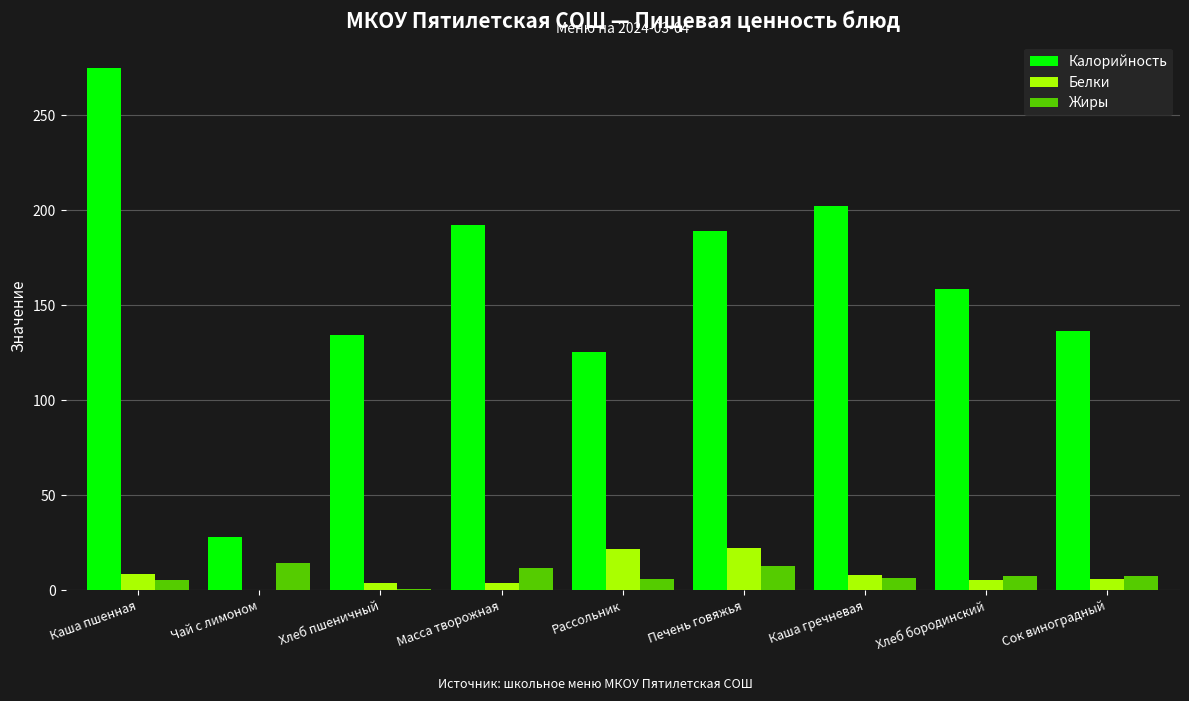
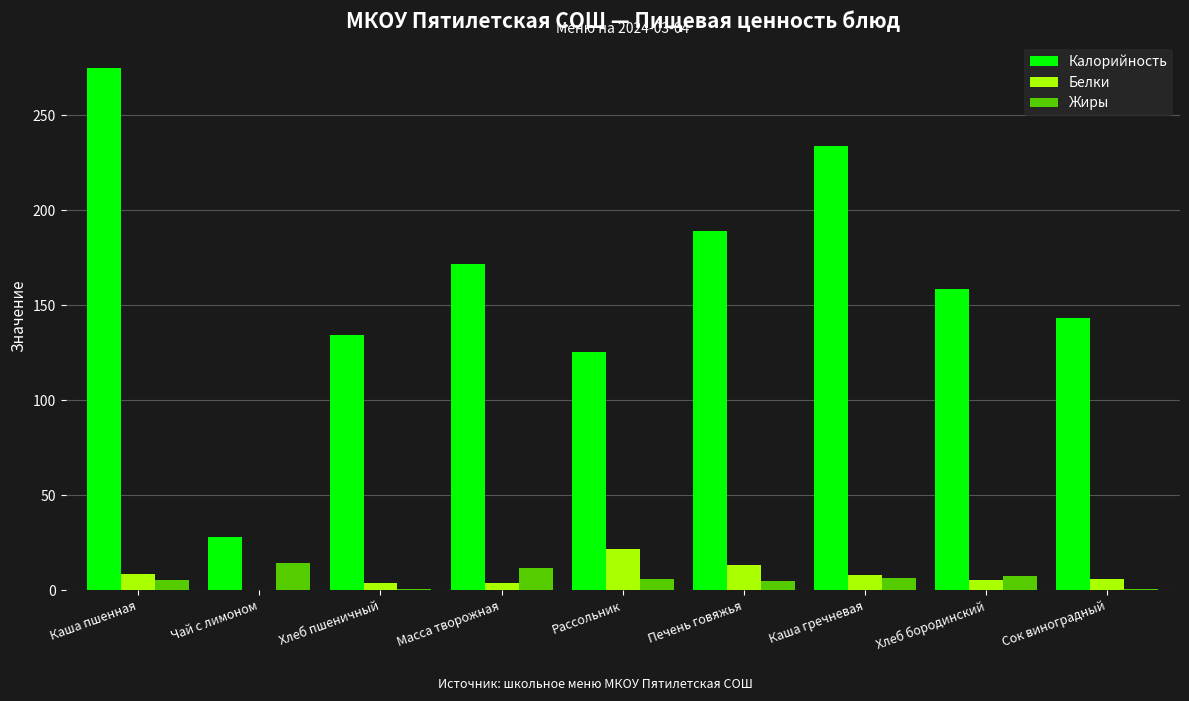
  {
    "Калорийность": {
      "Каша пшенная": 275,
      "Чай с лимоном": 28,
      "Хлеб пшеничный": 134,
-     "Масса творожная": 192,
+     "Масса творожная": 172,
      "Рассольник": 126,
      "Печень говяжья": 189,
-     "Каша гречневая": 202,
+     "Каша гречневая": 234,
      "Хлеб бородинский": 159,
-     "Сок виноградный": 136
+     "Сок виноградный": 143
    },
    "Белки": {
      "Каша пшенная": 8,
      "Хлеб пшеничный": 4,
      "Масса творожная": 4,
      "Рассольник": 22,
-     "Печень говяжья": 22,
+     "Печень говяжья": 13,
      "Каша гречневая": 8,
      "Хлеб бородинский": 5,
      "Сок виноградный": 6
    },
    "Жиры": {
      "Каша пшенная": 6,
      "Чай с лимоном": 14,
      "Масса творожная": 12,
      "Рассольник": 6,
-     "Печень говяжья": 13,
+     "Печень говяжья": 5,
      "Каша гречневая": 6,
      "Хлеб бородинский": 8,
-     "Сок виноградный": 7
+     "Сок виноградный": 0
    }
  }
